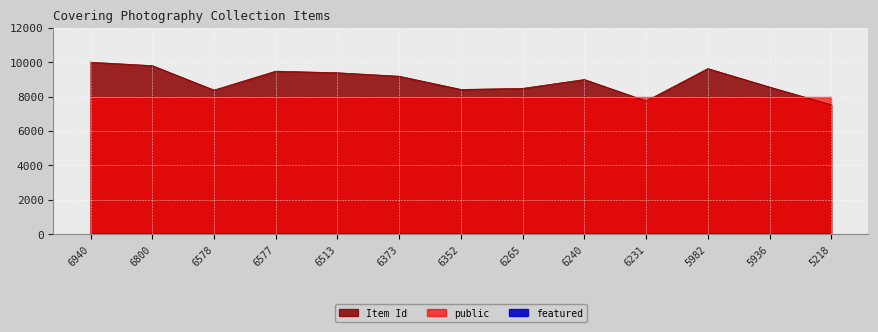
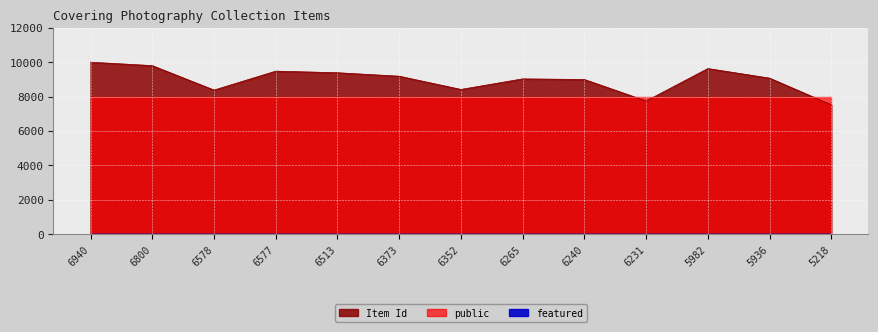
  {
    "Item Id": {
      "6940": 10000,
      "6800": 9800,
      "6578": 8400,
      "6577": 9500,
      "6513": 9400,
      "6373": 9200,
      "6352": 8400,
-     "6265": 8500,
+     "6265": 9000,
      "6240": 9000,
      "6231": 7700,
      "5982": 9600,
-     "5936": 8600,
+     "5936": 9100,
      "5218": 7500
    },
    "public": {
      "6940": 8000,
      "6800": 8000,
      "6578": 8000,
      "6577": 8000,
      "6513": 8000,
      "6373": 8000,
      "6352": 8000,
      "6265": 8000,
      "6240": 8000,
      "6231": 8000,
      "5982": 8000,
      "5936": 8000,
      "5218": 8000
    },
    "featured": {
      "6940": 0,
      "6800": 0,
      "6578": 0,
      "6577": 0,
      "6513": 0,
      "6373": 0,
      "6352": 0,
      "6265": 0,
      "6240": 0,
      "6231": 0,
      "5982": 0,
      "5936": 0,
      "5218": 0
    }
  }
